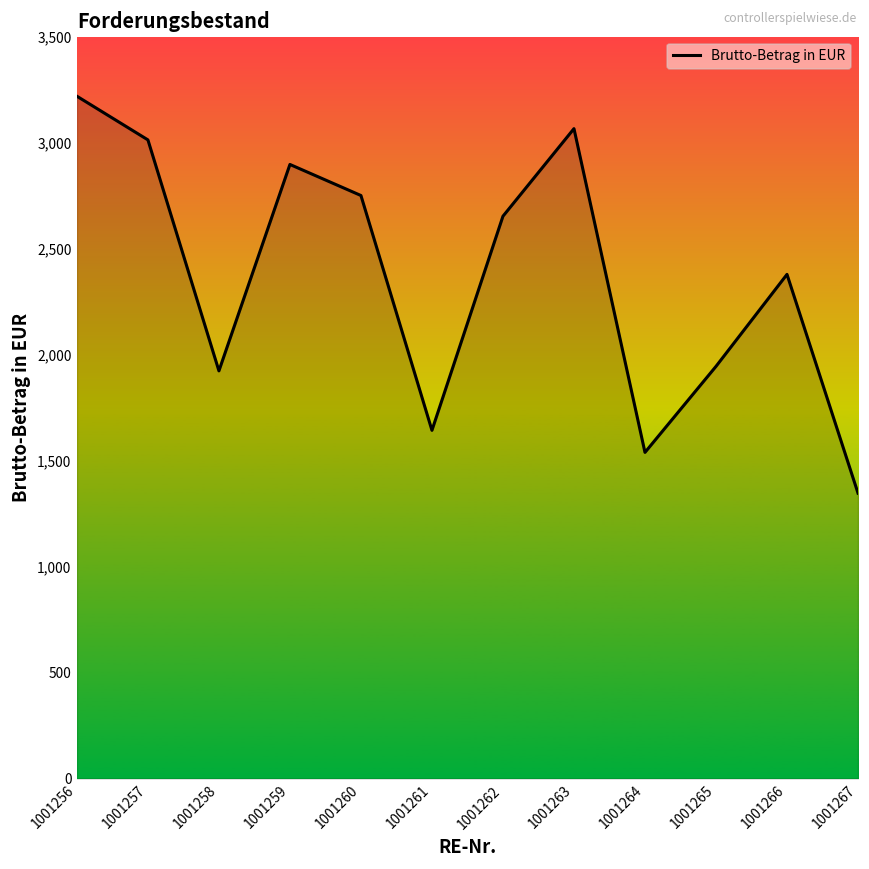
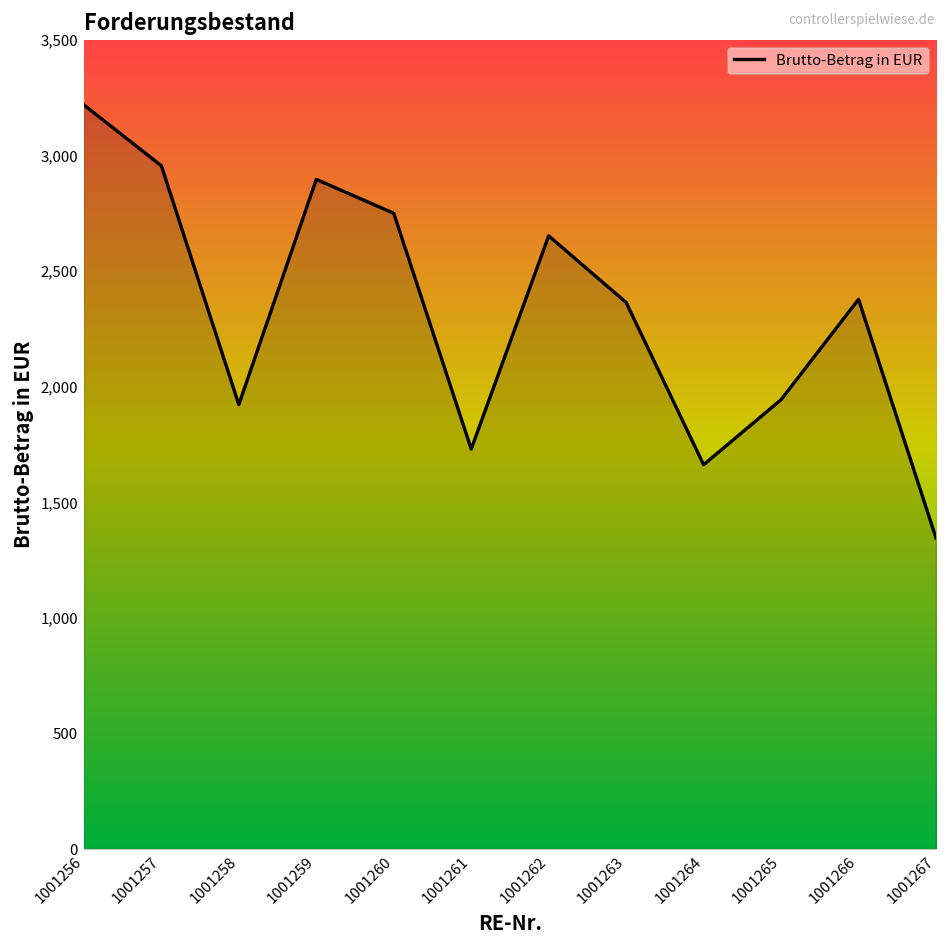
  {
    "1001256": "3,220",
-   "1001257": "3,010",
+   "1001257": "2,960",
    "1001258": "1,920",
    "1001259": "2,900",
    "1001260": "2,750",
-   "1001261": "1,640",
+   "1001261": "1,730",
    "1001262": "2,650",
-   "1001263": "3,070",
-   "1001264": "1,540",
+   "1001263": "2,360",
+   "1001264": "1,660",
    "1001265": "1,940",
    "1001266": "2,380",
    "1001267": "1,350"
  }
